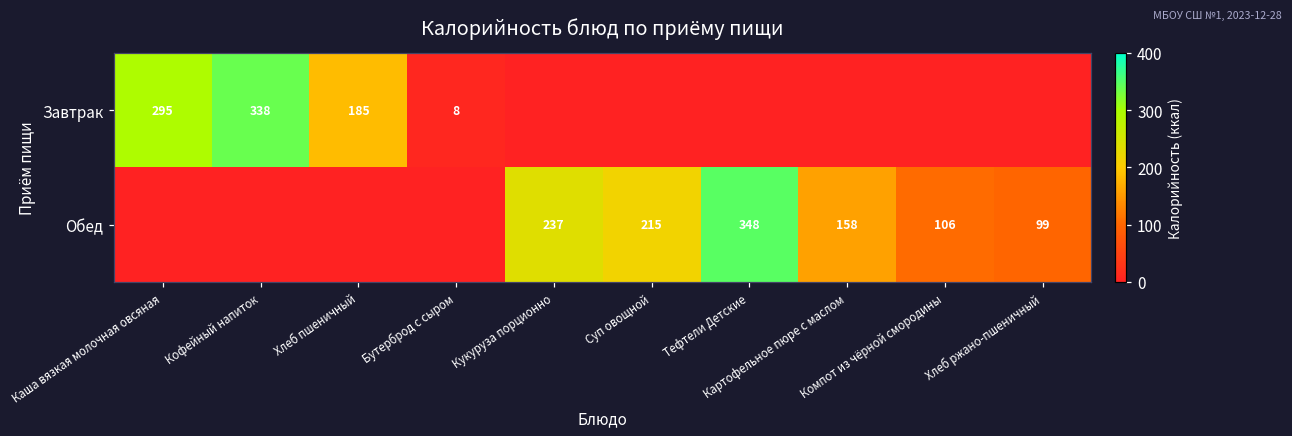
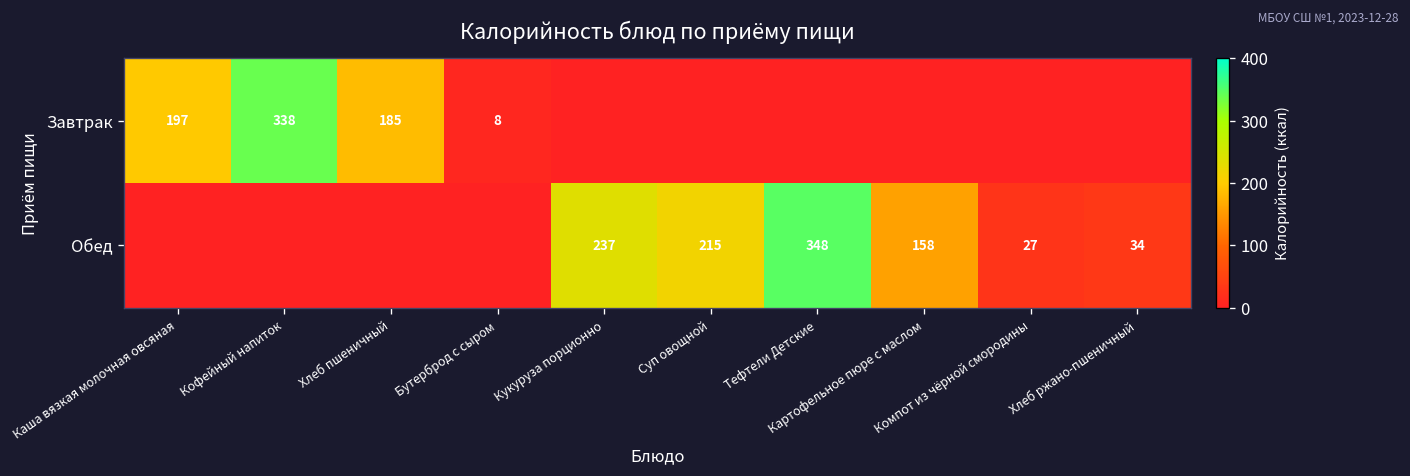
  {
    "Завтрак": {
-     "Каша вязкая молочная овсяная": 295,
+     "Каша вязкая молочная овсяная": 197,
      "Кофейный напиток": 338,
      "Хлеб пшеничный": 185,
      "Бутерброд с сыром": 8
    },
    "Обед": {
      "Кукуруза порционно": 237,
      "Суп овощной": 215,
      "Тефтели Детские": 348,
      "Картофельное пюре с маслом": 158,
-     "Компот из чёрной смородины": 106,
-     "Хлеб ржано-пшеничный": 99
+     "Компот из чёрной смородины": 27,
+     "Хлеб ржано-пшеничный": 34
    }
  }
